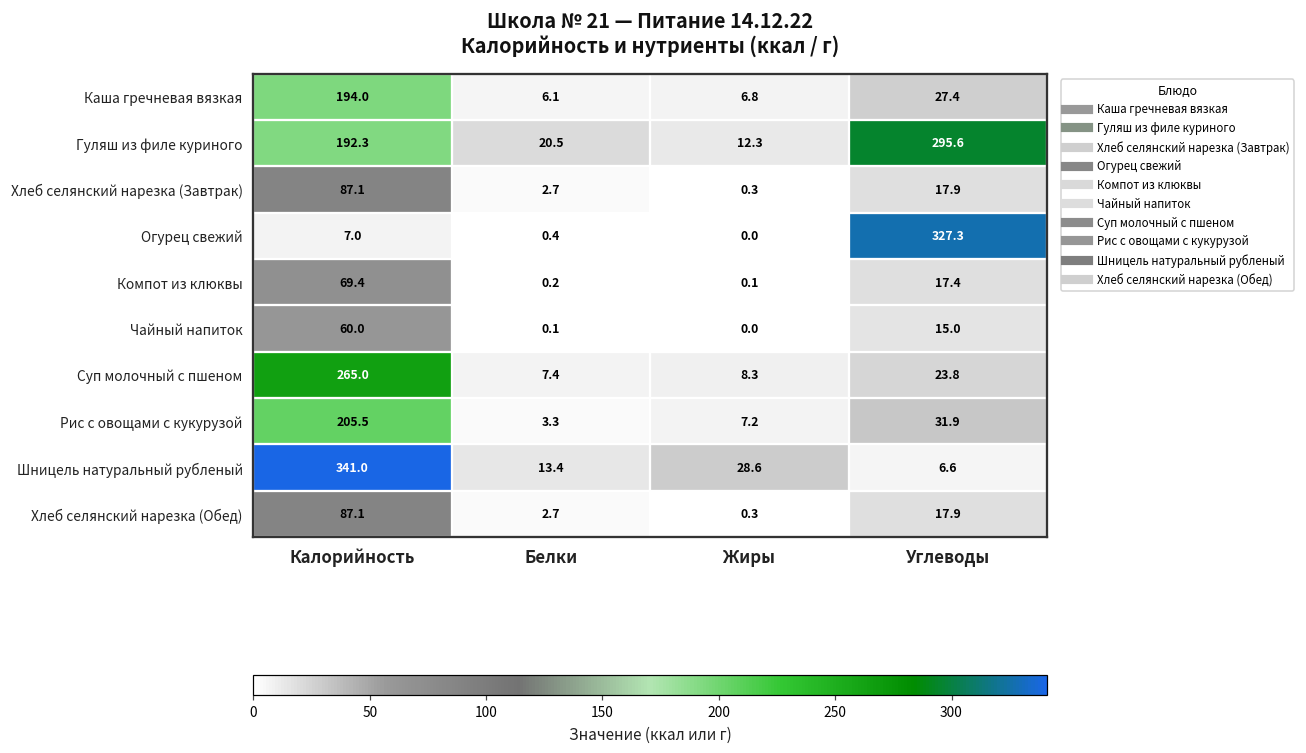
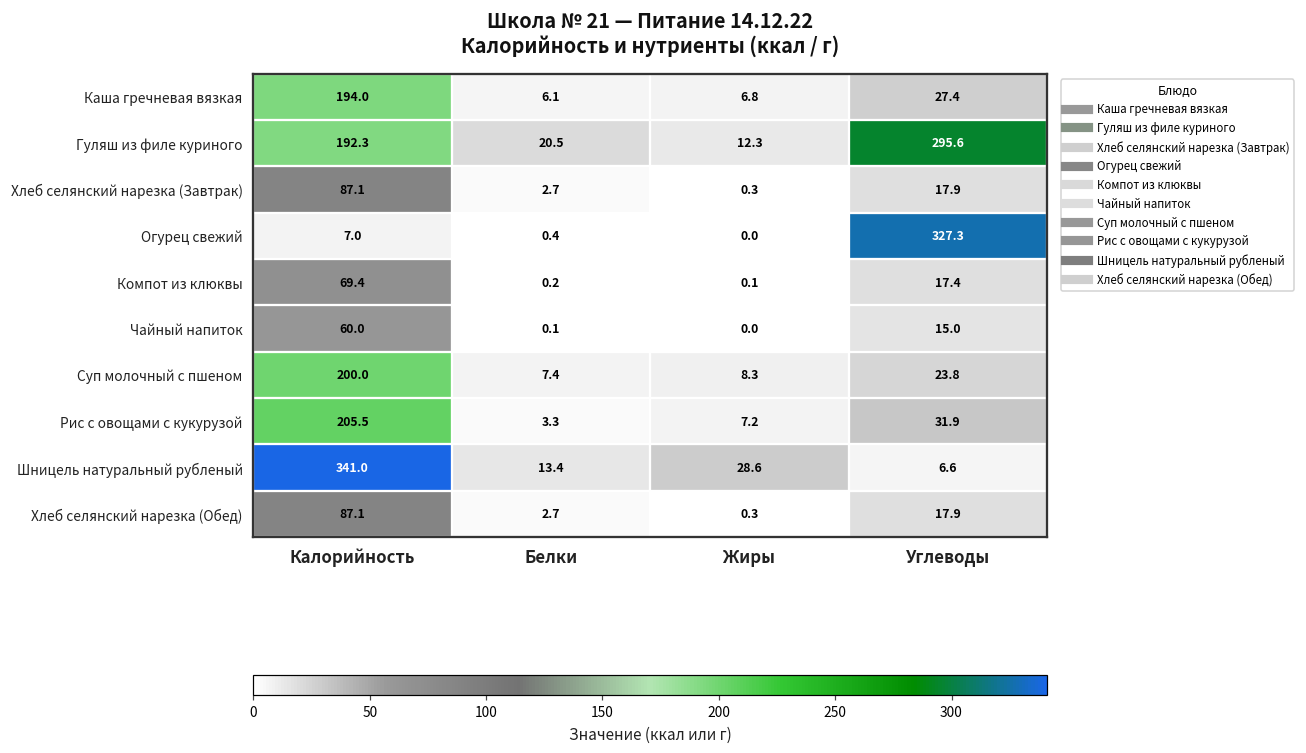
  {
    "Каша гречневая вязкая": {
      "Калорийность": 194.0,
      "Белки": 6.1,
      "Жиры": 6.8,
      "Углеводы": 27.4
    },
    "Гуляш из филе куриного": {
      "Калорийность": 192.3,
      "Белки": 20.5,
      "Жиры": 12.3,
      "Углеводы": 295.6
    },
    "Хлеб селянский нарезка (Завтрак)": {
      "Калорийность": 87.1,
      "Белки": 2.7,
      "Жиры": 0.3,
      "Углеводы": 17.9
    },
    "Огурец свежий": {
      "Калорийность": 7.0,
      "Белки": 0.4,
      "Жиры": 0.0,
      "Углеводы": 327.3
    },
    "Компот из клюквы": {
      "Калорийность": 69.4,
      "Белки": 0.2,
      "Жиры": 0.1,
      "Углеводы": 17.4
    },
    "Чайный напиток": {
      "Калорийность": 60.0,
      "Белки": 0.1,
      "Жиры": 0.0,
      "Углеводы": 15.0
    },
    "Суп молочный с пшеном": {
-     "Калорийность": 265.0,
+     "Калорийность": 200.0,
      "Белки": 7.4,
      "Жиры": 8.3,
      "Углеводы": 23.8
    },
    "Рис с овощами с кукурузой": {
      "Калорийность": 205.5,
      "Белки": 3.3,
      "Жиры": 7.2,
      "Углеводы": 31.9
    },
    "Шницель натуральный рубленый": {
      "Калорийность": 341.0,
      "Белки": 13.4,
      "Жиры": 28.6,
      "Углеводы": 6.6
    },
    "Хлеб селянский нарезка (Обед)": {
      "Калорийность": 87.1,
      "Белки": 2.7,
      "Жиры": 0.3,
      "Углеводы": 17.9
    }
  }
